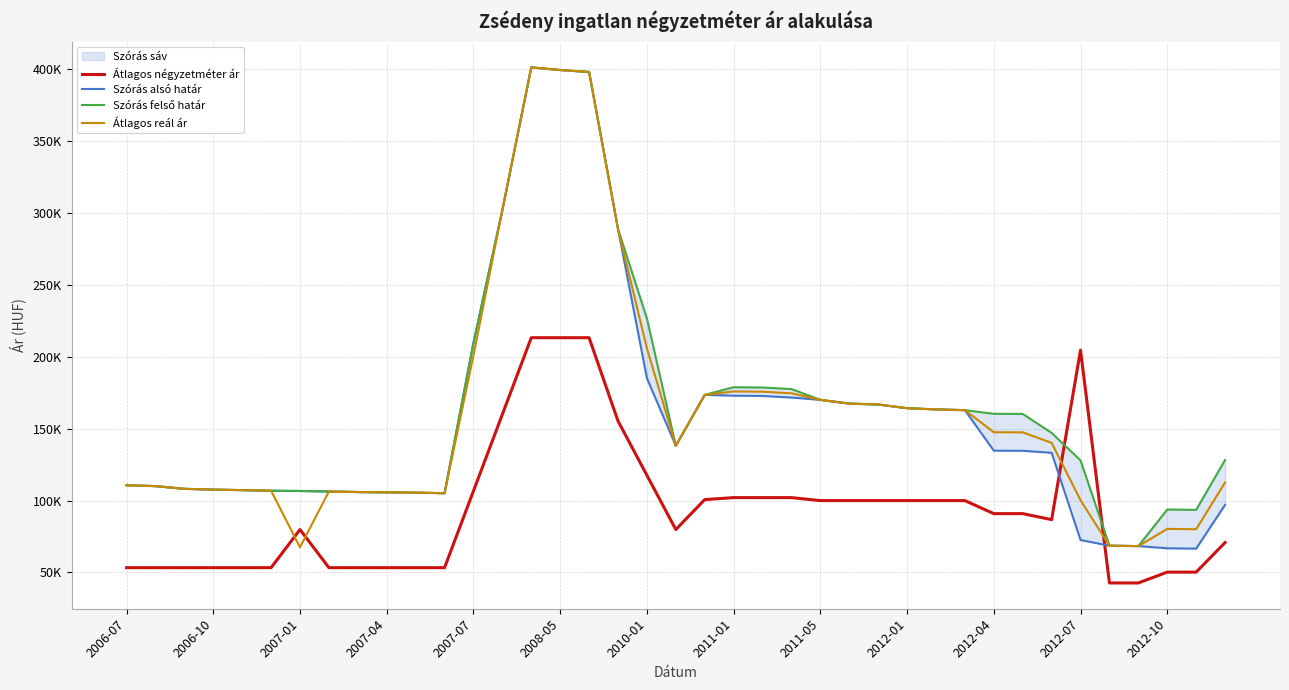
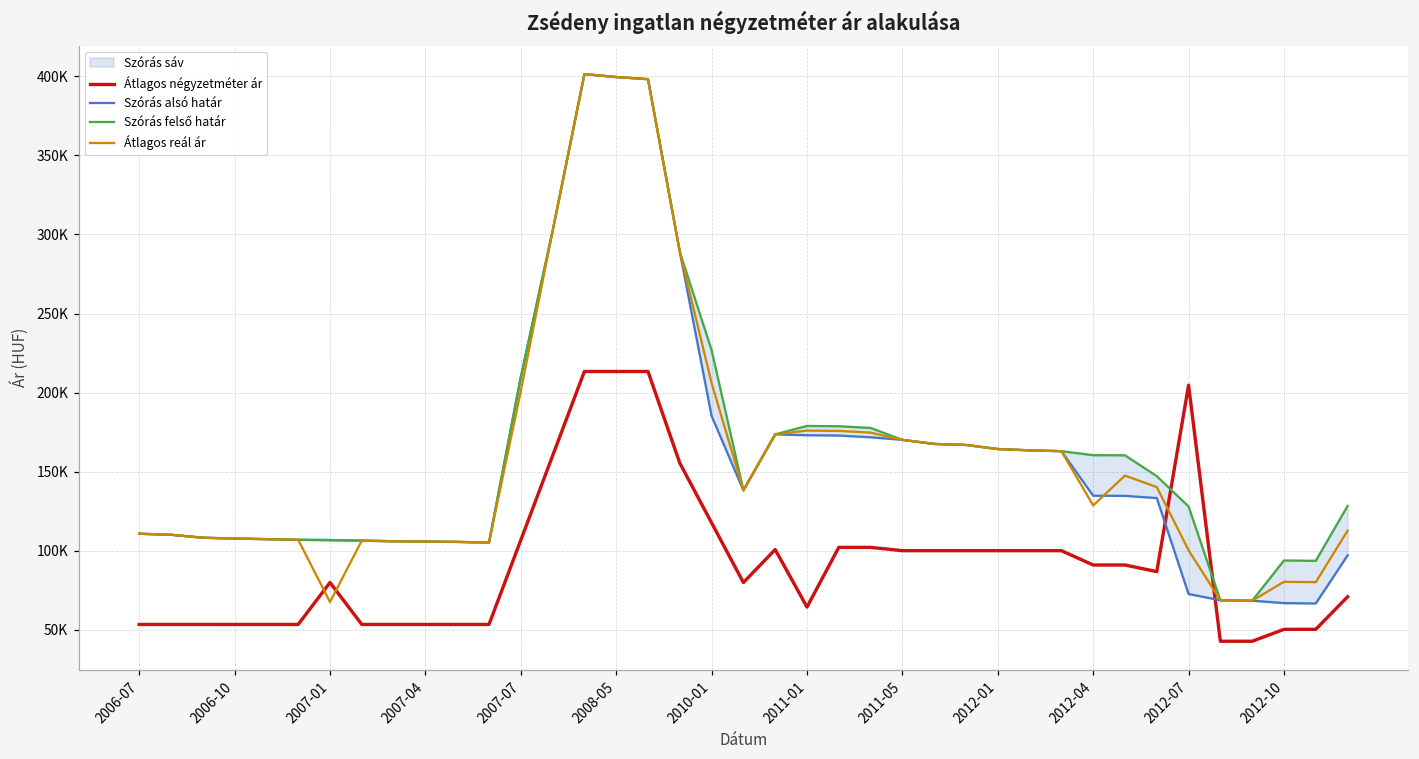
  {
    "Átlagos négyzetméter ár": {
      "2006-07": 53000,
      "2006-10": 53000,
      "2007-01": 80000,
      "2007-04": 53000,
      "2007-07": 107000,
      "2008-05": 213000,
      "2010-01": 118000,
-     "2011-01": 102000,
+     "2011-01": 64000,
      "2011-05": 100000,
      "2012-01": 100000,
      "2012-04": 91000,
      "2012-07": 205000,
      "2012-10": 50000
    },
    "Átlagos reál ár": {
      "2007-01": 68000,
      "2007-07": 201000,
      "2010-01": 206000,
      "2011-01": 176000,
-     "2012-04": 148000,
+     "2012-04": 129000,
      "2012-07": 100000,
      "2012-10": 80000
    }
  }
